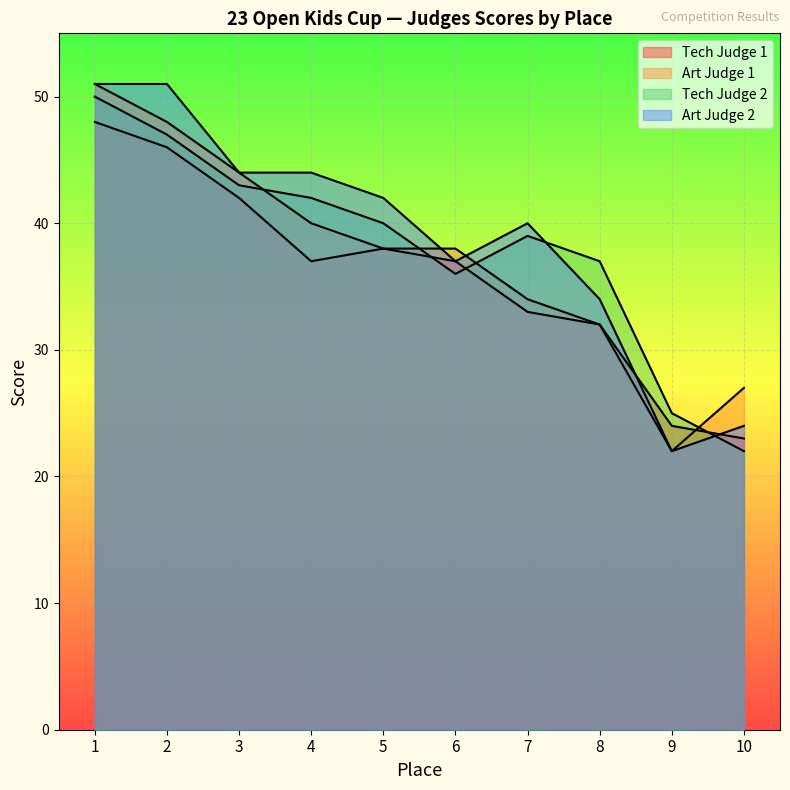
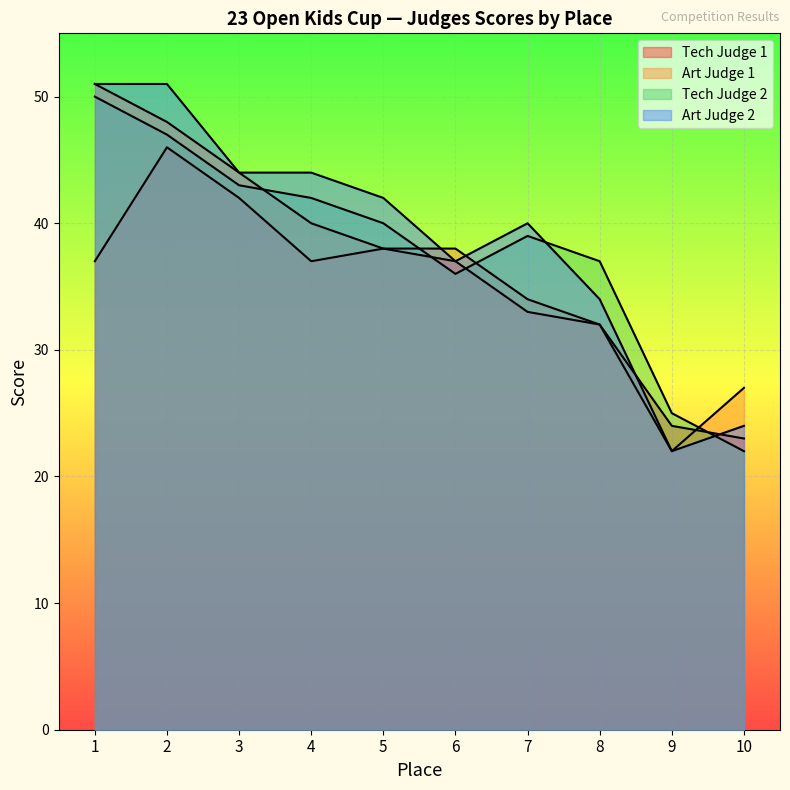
  {
    "Tech Judge 1": {
-     "1": 48,
+     "1": 37,
      "2": 46,
      "3": 42,
      "4": 37,
      "7": 33,
      "9": 24,
      "10": 23
    },
    "Art Judge 1": {
      "2": 48,
      "4": 40,
      "6": 38,
      "7": 34,
      "10": 27
    },
    "Tech Judge 2": {
      "1": 50,
      "2": 47,
      "3": 43,
      "4": 42,
      "5": 40,
      "6": 36,
      "7": 39,
      "8": 37,
      "9": 25,
      "10": 22
    },
    "Art Judge 2": {
      "2": 51,
      "4": 44,
      "5": 42,
      "7": 40,
      "8": 34,
      "10": 24
    }
  }
